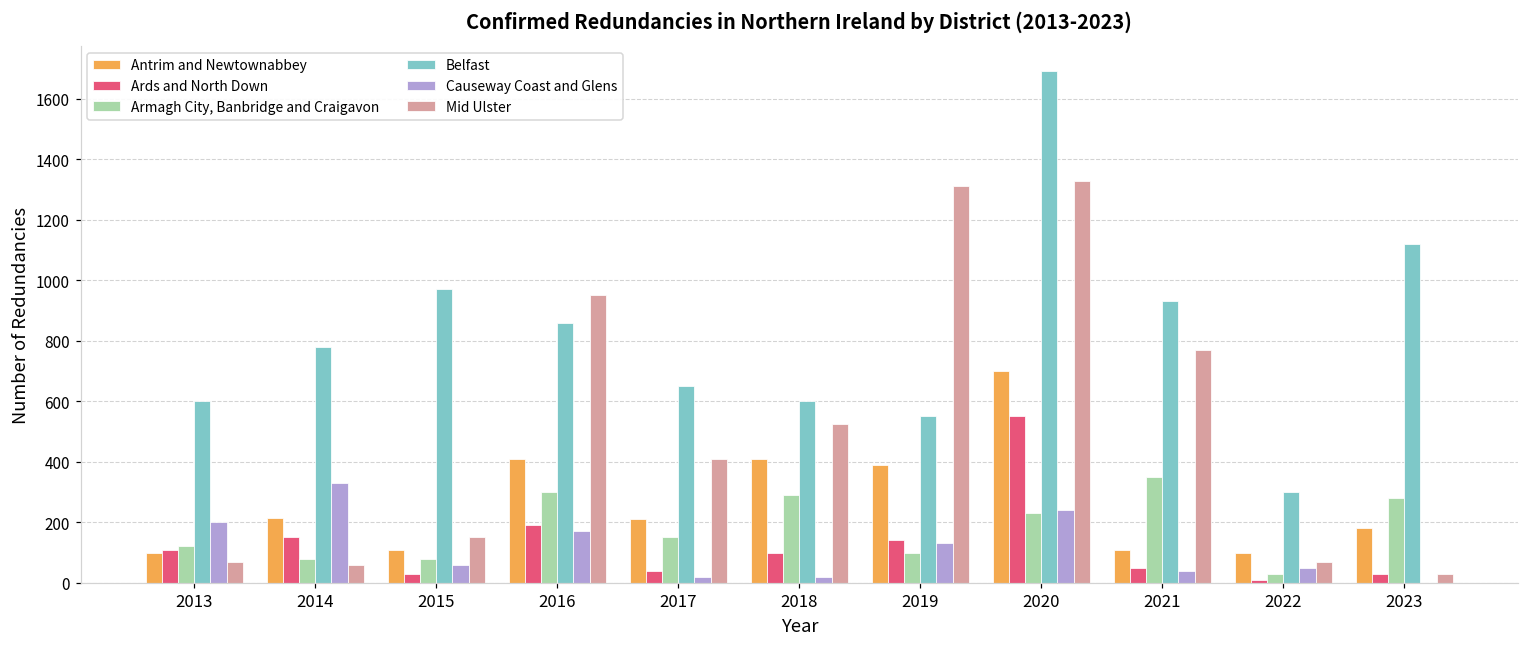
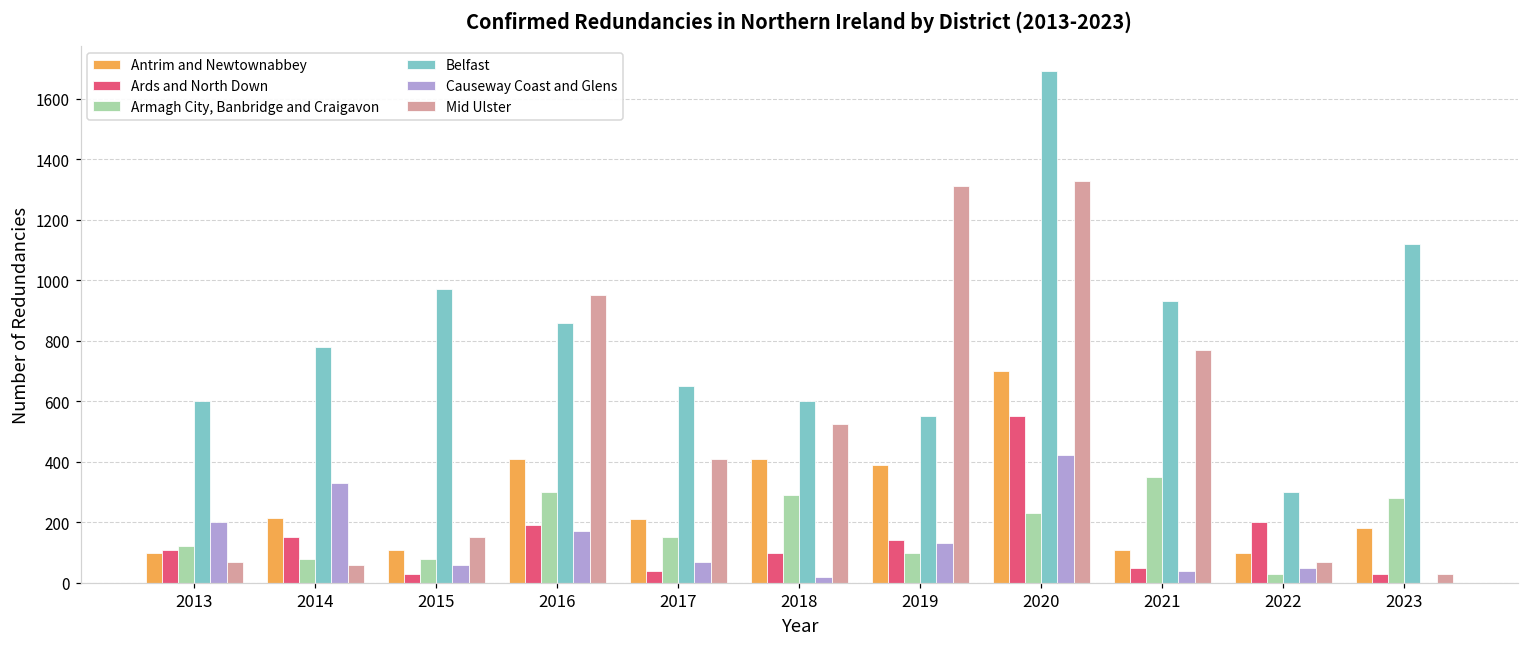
  {
    "Antrim and Newtownabbey": {
      "2013": 100,
      "2014": 220,
      "2015": 110,
      "2016": 410,
      "2017": 210,
      "2018": 410,
      "2019": 390,
      "2020": 700,
      "2021": 110,
      "2022": 100,
      "2023": 180
    },
    "Ards and North Down": {
      "2013": 110,
      "2014": 150,
      "2015": 30,
      "2016": 190,
      "2017": 40,
      "2018": 100,
      "2019": 140,
      "2020": 550,
      "2021": 50,
-     "2022": 10,
+     "2022": 200,
      "2023": 30
    },
    "Causeway Coast and Glens": {
      "2013": 200,
      "2014": 330,
      "2015": 60,
      "2016": 170,
-     "2017": 20,
+     "2017": 70,
      "2018": 20,
      "2019": 130,
-     "2020": 240,
+     "2020": 420,
      "2021": 40,
      "2022": 50,
      "2023": 0
    },
    "Mid Ulster": {
      "2013": 70,
      "2014": 60,
      "2015": 150,
      "2016": 950,
      "2017": 410,
      "2018": 530,
      "2019": 1310,
      "2020": 1330,
      "2021": 770,
      "2022": 70,
      "2023": 30
    }
  }
